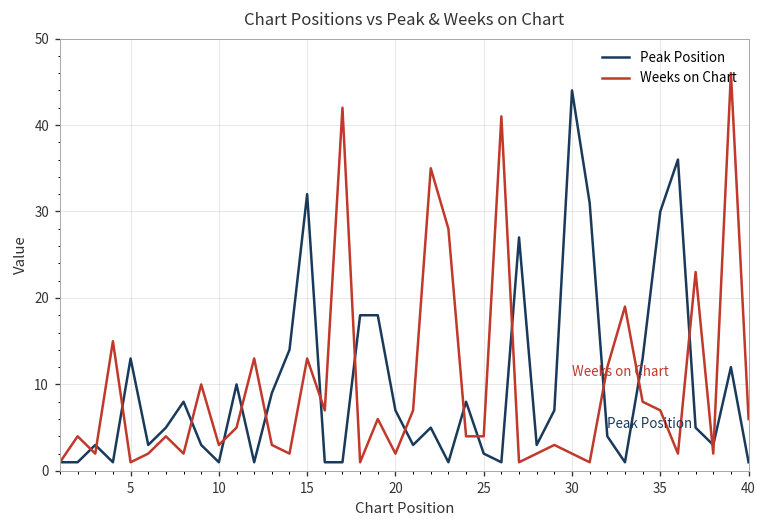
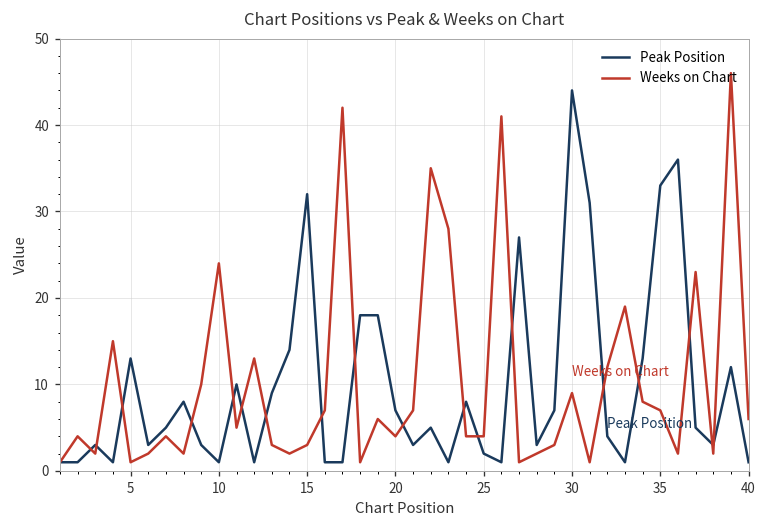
  {
    "Peak Position": {
      "5": 13,
      "10": 1,
      "15": 32,
      "20": 7,
      "25": 2,
      "30": 44,
-     "35": 30,
+     "35": 33,
      "40": 1
    },
    "Weeks on Chart": {
      "5": 1,
-     "10": 3,
-     "15": 13,
-     "20": 2,
+     "10": 24,
+     "15": 3,
+     "20": 4,
      "25": 4,
-     "30": 2,
+     "30": 9,
      "35": 7,
      "40": 6
    }
  }
